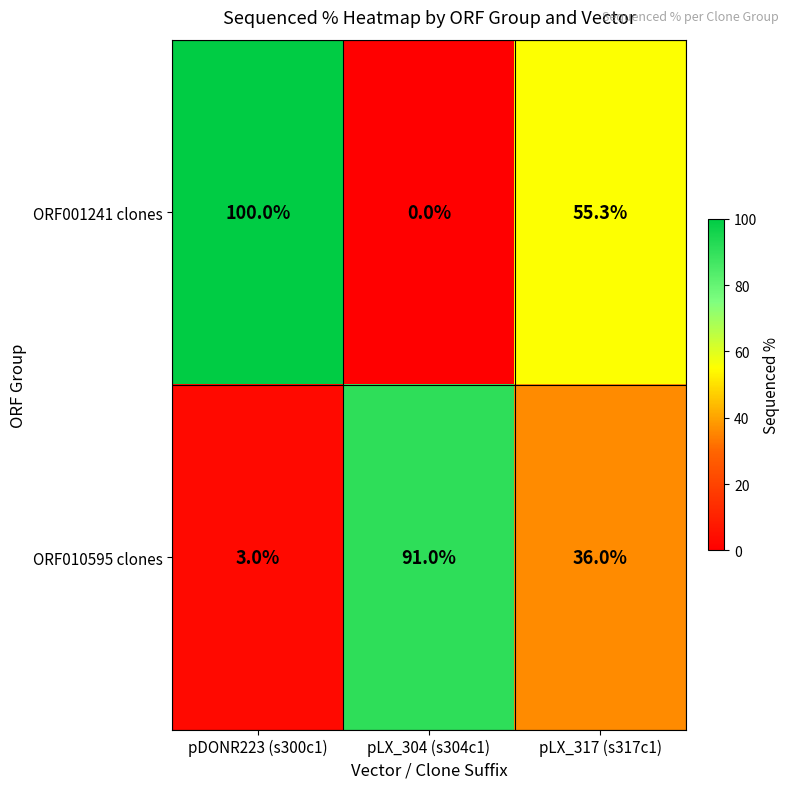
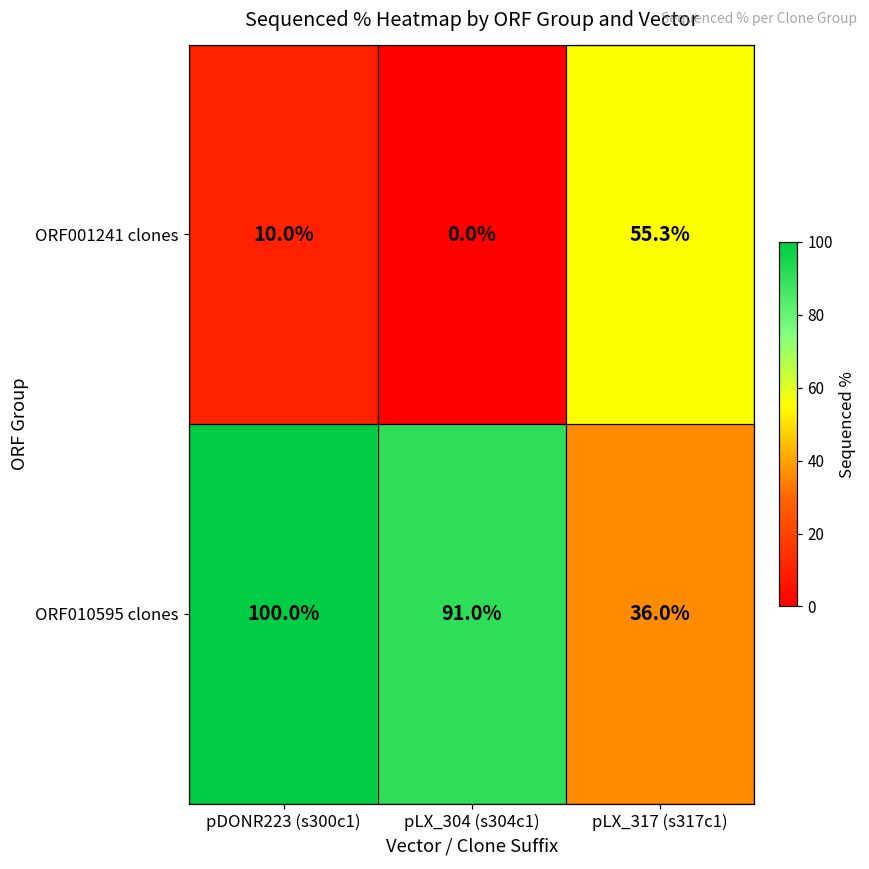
  {
    "ORF001241 clones": {
-     "pDONR223 (s300c1)": "100.0%",
+     "pDONR223 (s300c1)": "10.0%",
      "pLX_304 (s304c1)": "0.0%",
      "pLX_317 (s317c1)": "55.3%"
    },
    "ORF010595 clones": {
-     "pDONR223 (s300c1)": "3.0%",
+     "pDONR223 (s300c1)": "100.0%",
      "pLX_304 (s304c1)": "91.0%",
      "pLX_317 (s317c1)": "36.0%"
    }
  }
